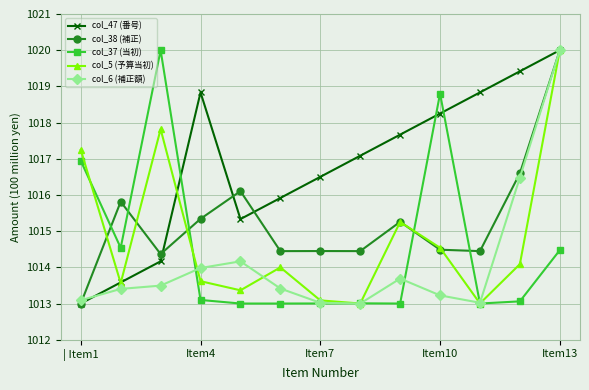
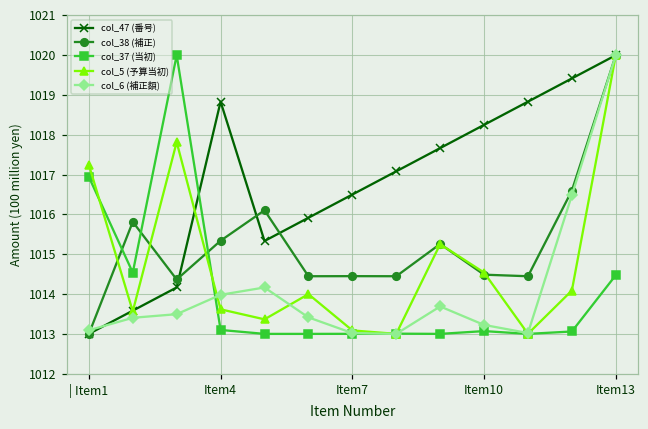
  {
    "col_47 (番号)": {
      "Item4": 1018.8,
      "Item7": 1016.5,
      "Item10": 1018.3
    },
    "col_38 (補正)": {
      "Item4": 1015.3,
      "Item7": 1014.5
    },
    "col_37 (当初)": {
      "| Item1": 1016.9,
      "Item4": 1013.1,
-     "Item10": 1018.8,
+     "Item10": 1013.1,
      "Item13": 1014.5
    },
    "col_5 (予算当初)": {
      "| Item1": 1017.2,
      "Item4": 1013.6
    },
    "col_6 (補正額)": {
      "| Item1": 1013.1,
      "Item4": 1014.0,
      "Item10": 1013.2
    }
  }
